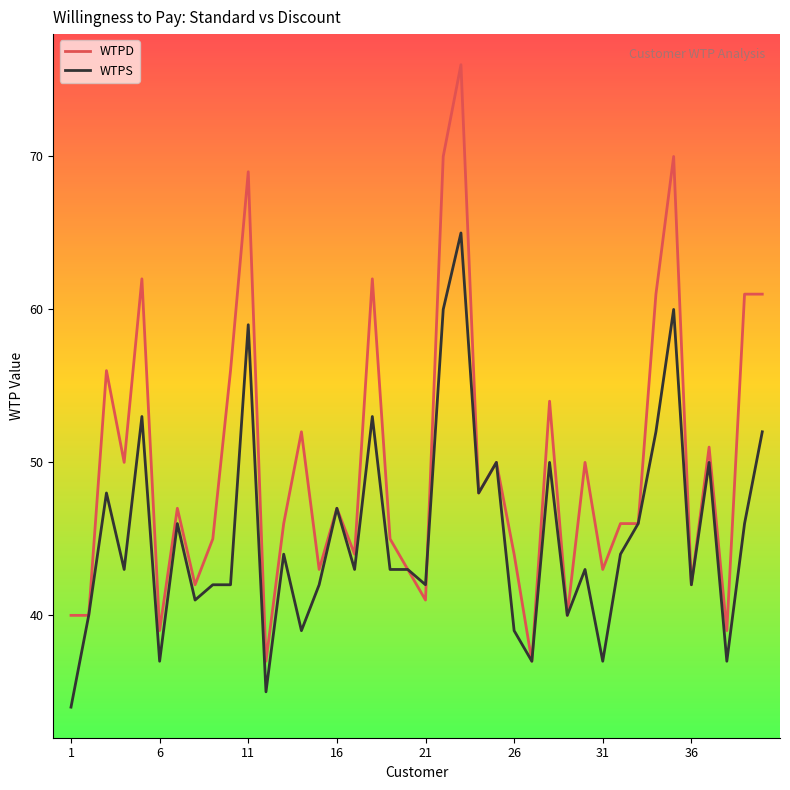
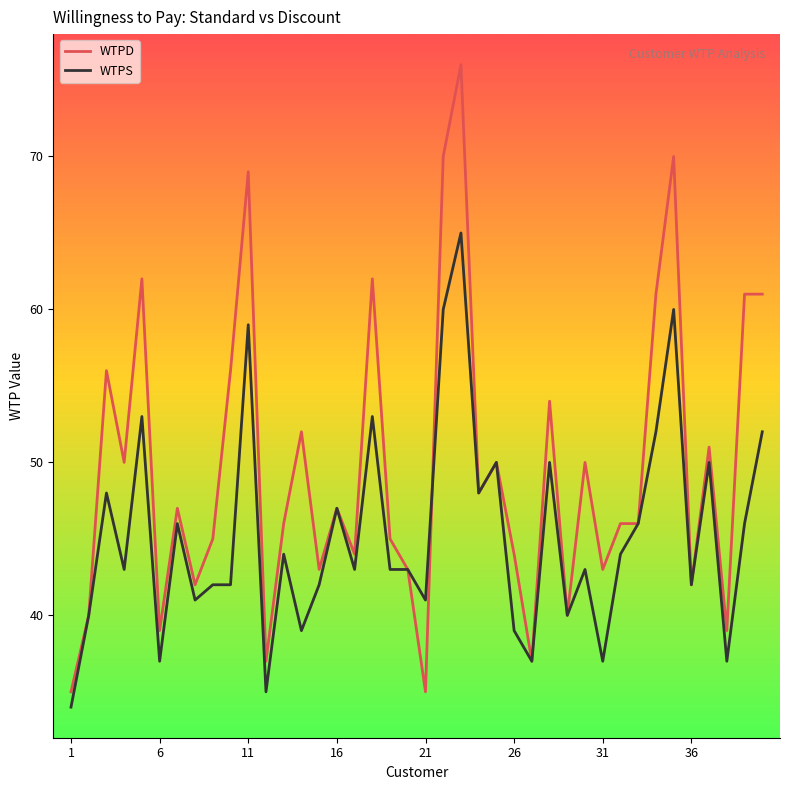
  {
    "WTPD": {
-     "1": 40,
+     "1": 35,
      "6": 39,
      "11": 69,
-     "21": 41,
+     "21": 35,
      "26": 44,
      "31": 43
    },
    "WTPS": {
      "1": 34,
      "6": 37,
      "11": 59,
-     "21": 42,
+     "21": 41,
      "26": 39,
      "31": 37
    }
  }
